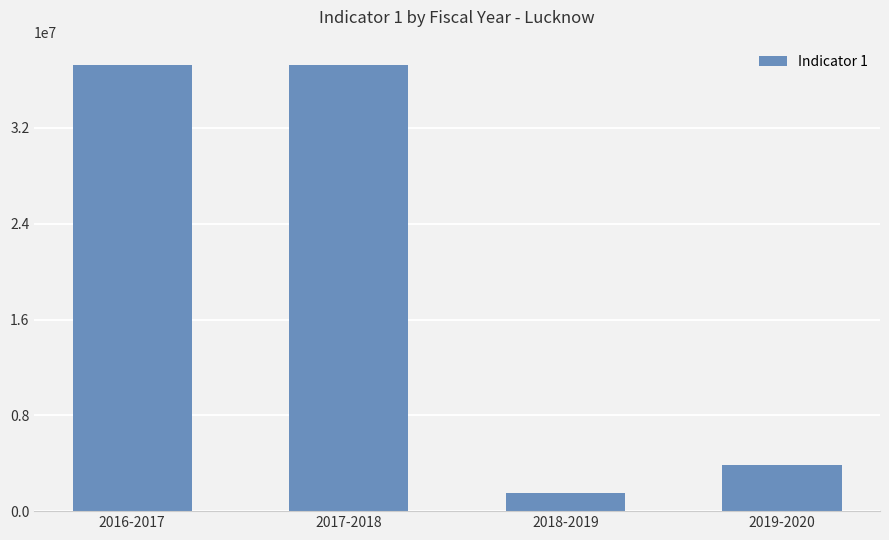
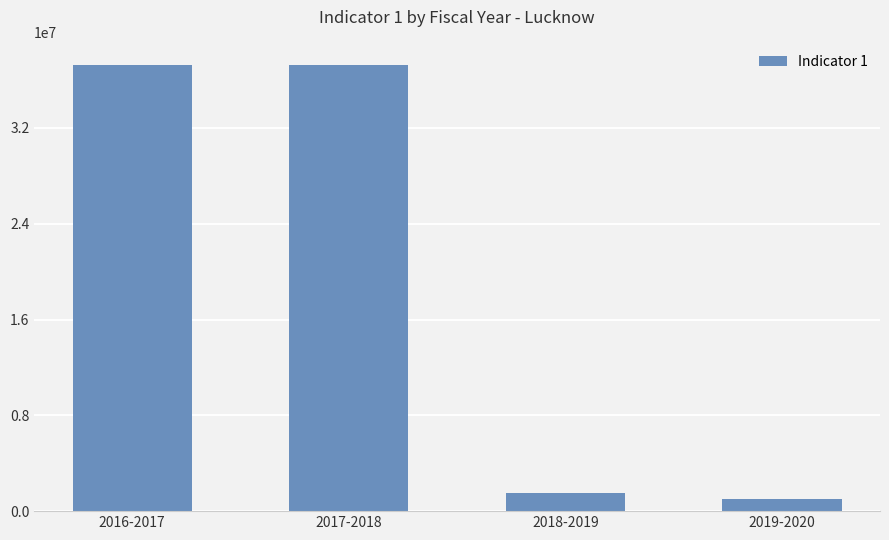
  {
    "2016-2017": 37300000,
    "2017-2018": 37300000,
    "2018-2019": 1500000,
-   "2019-2020": 3800000
+   "2019-2020": 1000000
  }
